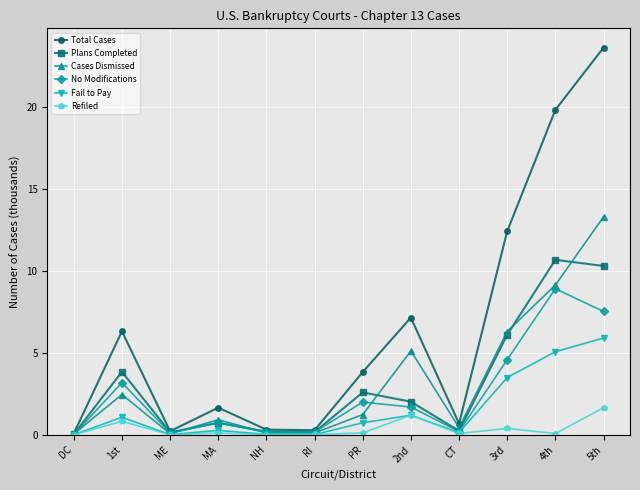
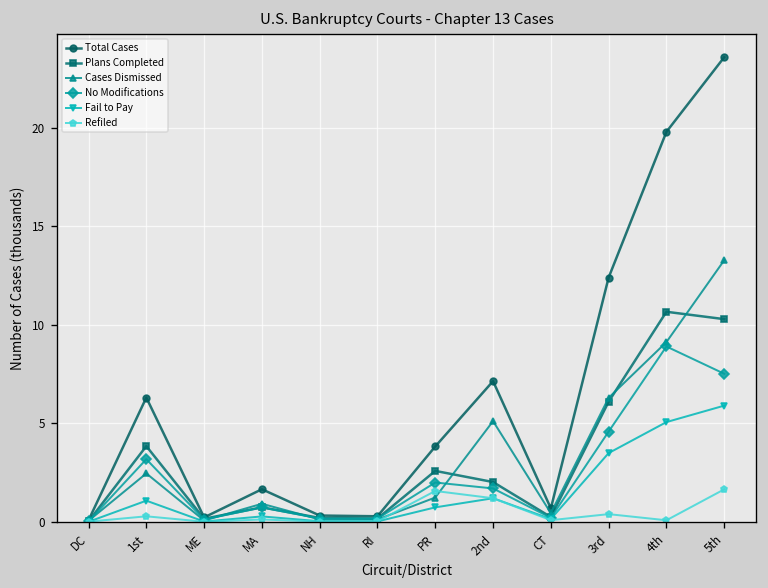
  {
    "Refiled": {
-     "1st": 0.8,
-     "PR": 0.1,
+     "1st": 0.3,
+     "PR": 1.6,
      "3rd": 0.4,
      "4th": 0.1,
      "5th": 1.7
    }
  }
